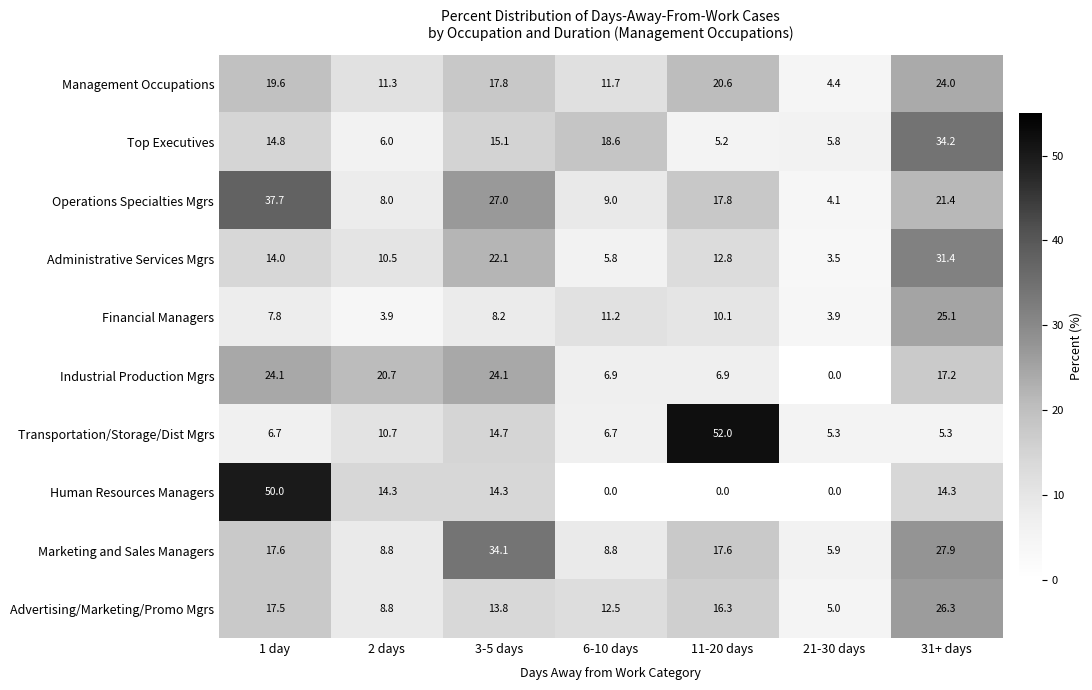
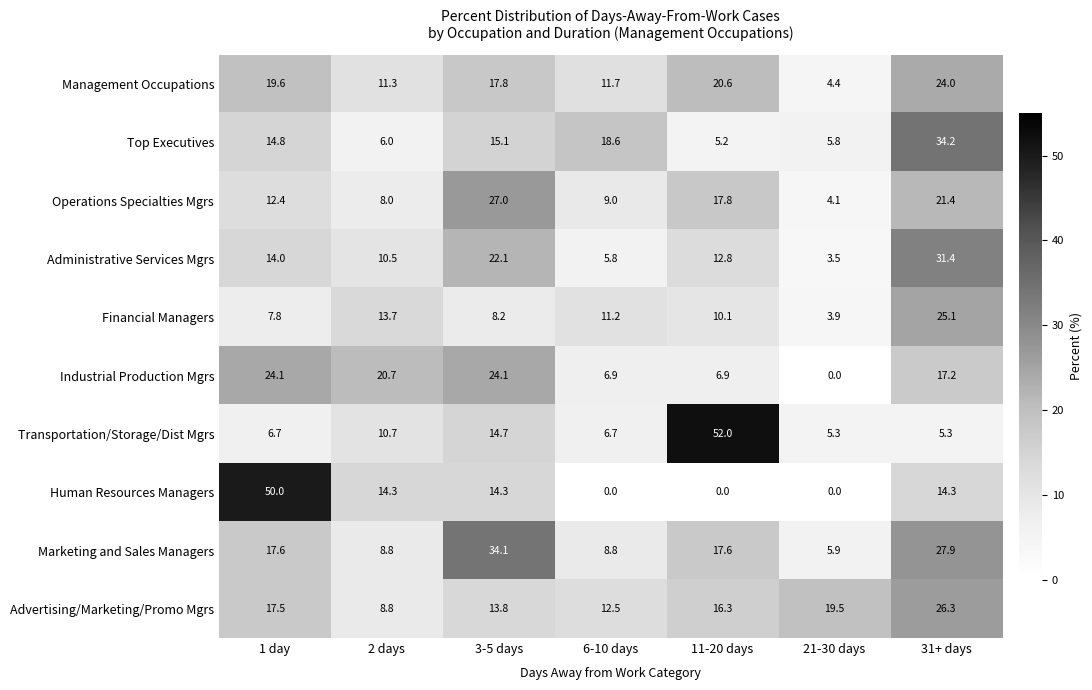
  {
    "Management Occupations": {
      "1 day": 19.6,
      "2 days": 11.3,
      "3-5 days": 17.8,
      "6-10 days": 11.7,
      "11-20 days": 20.6,
      "21-30 days": 4.4,
      "31+ days": 24.0
    },
    "Top Executives": {
      "1 day": 14.8,
      "2 days": 6.0,
      "3-5 days": 15.1,
      "6-10 days": 18.6,
      "11-20 days": 5.2,
      "21-30 days": 5.8,
      "31+ days": 34.2
    },
    "Operations Specialties Mgrs": {
-     "1 day": 37.7,
+     "1 day": 12.4,
      "2 days": 8.0,
      "3-5 days": 27.0,
      "6-10 days": 9.0,
      "11-20 days": 17.8,
      "21-30 days": 4.1,
      "31+ days": 21.4
    },
    "Administrative Services Mgrs": {
      "1 day": 14.0,
      "2 days": 10.5,
      "3-5 days": 22.1,
      "6-10 days": 5.8,
      "11-20 days": 12.8,
      "21-30 days": 3.5,
      "31+ days": 31.4
    },
    "Financial Managers": {
      "1 day": 7.8,
-     "2 days": 3.9,
+     "2 days": 13.7,
      "3-5 days": 8.2,
      "6-10 days": 11.2,
      "11-20 days": 10.1,
      "21-30 days": 3.9,
      "31+ days": 25.1
    },
    "Industrial Production Mgrs": {
      "1 day": 24.1,
      "2 days": 20.7,
      "3-5 days": 24.1,
      "6-10 days": 6.9,
      "11-20 days": 6.9,
      "21-30 days": 0.0,
      "31+ days": 17.2
    },
    "Transportation/Storage/Dist Mgrs": {
      "1 day": 6.7,
      "2 days": 10.7,
      "3-5 days": 14.7,
      "6-10 days": 6.7,
      "11-20 days": 52.0,
      "21-30 days": 5.3,
      "31+ days": 5.3
    },
    "Human Resources Managers": {
      "1 day": 50.0,
      "2 days": 14.3,
      "3-5 days": 14.3,
      "6-10 days": 0.0,
      "11-20 days": 0.0,
      "21-30 days": 0.0,
      "31+ days": 14.3
    },
    "Marketing and Sales Managers": {
      "1 day": 17.6,
      "2 days": 8.8,
      "3-5 days": 34.1,
      "6-10 days": 8.8,
      "11-20 days": 17.6,
      "21-30 days": 5.9,
      "31+ days": 27.9
    },
    "Advertising/Marketing/Promo Mgrs": {
      "1 day": 17.5,
      "2 days": 8.8,
      "3-5 days": 13.8,
      "6-10 days": 12.5,
      "11-20 days": 16.3,
-     "21-30 days": 5.0,
+     "21-30 days": 19.5,
      "31+ days": 26.3
    }
  }
